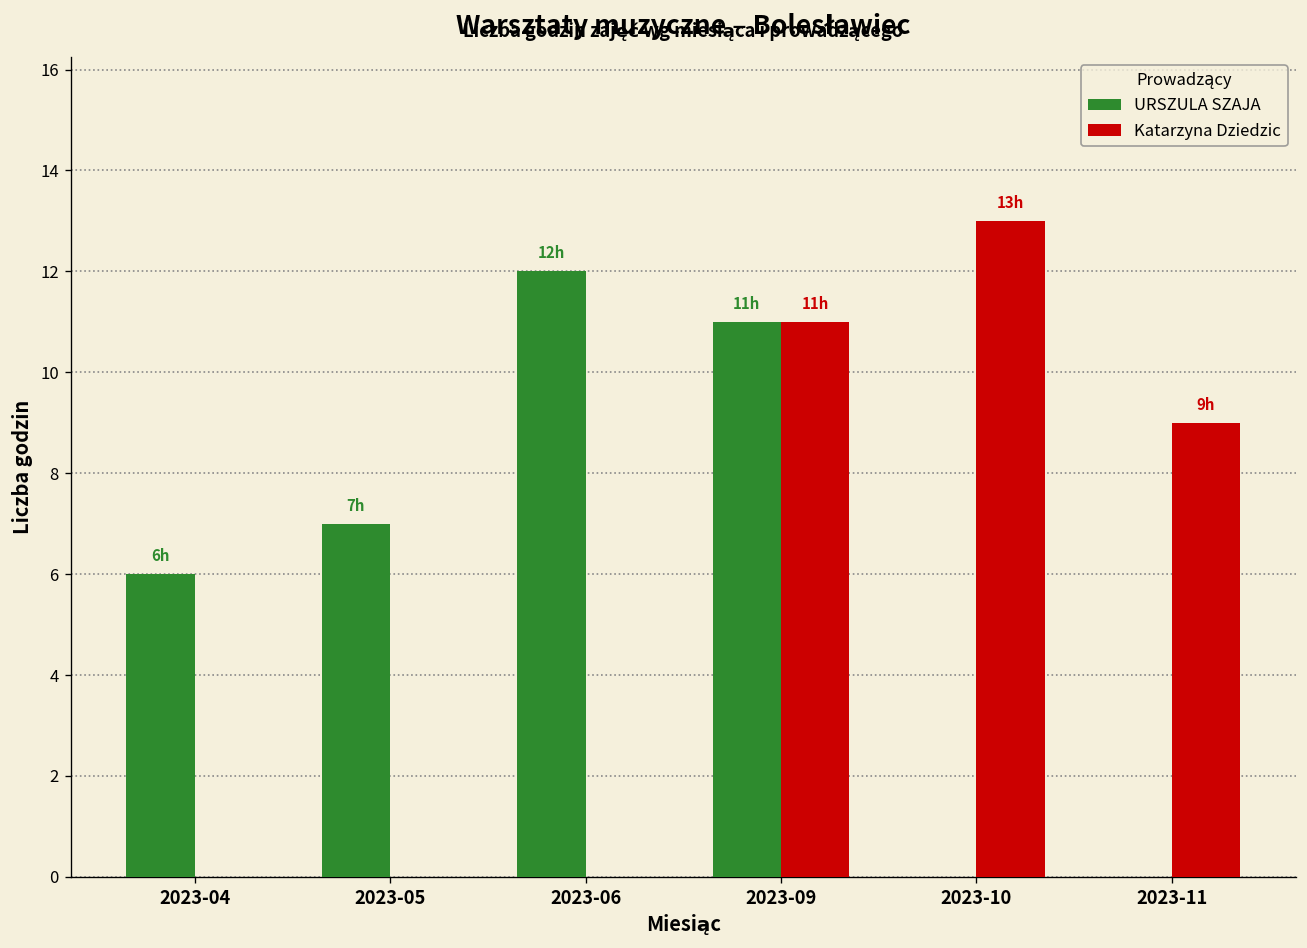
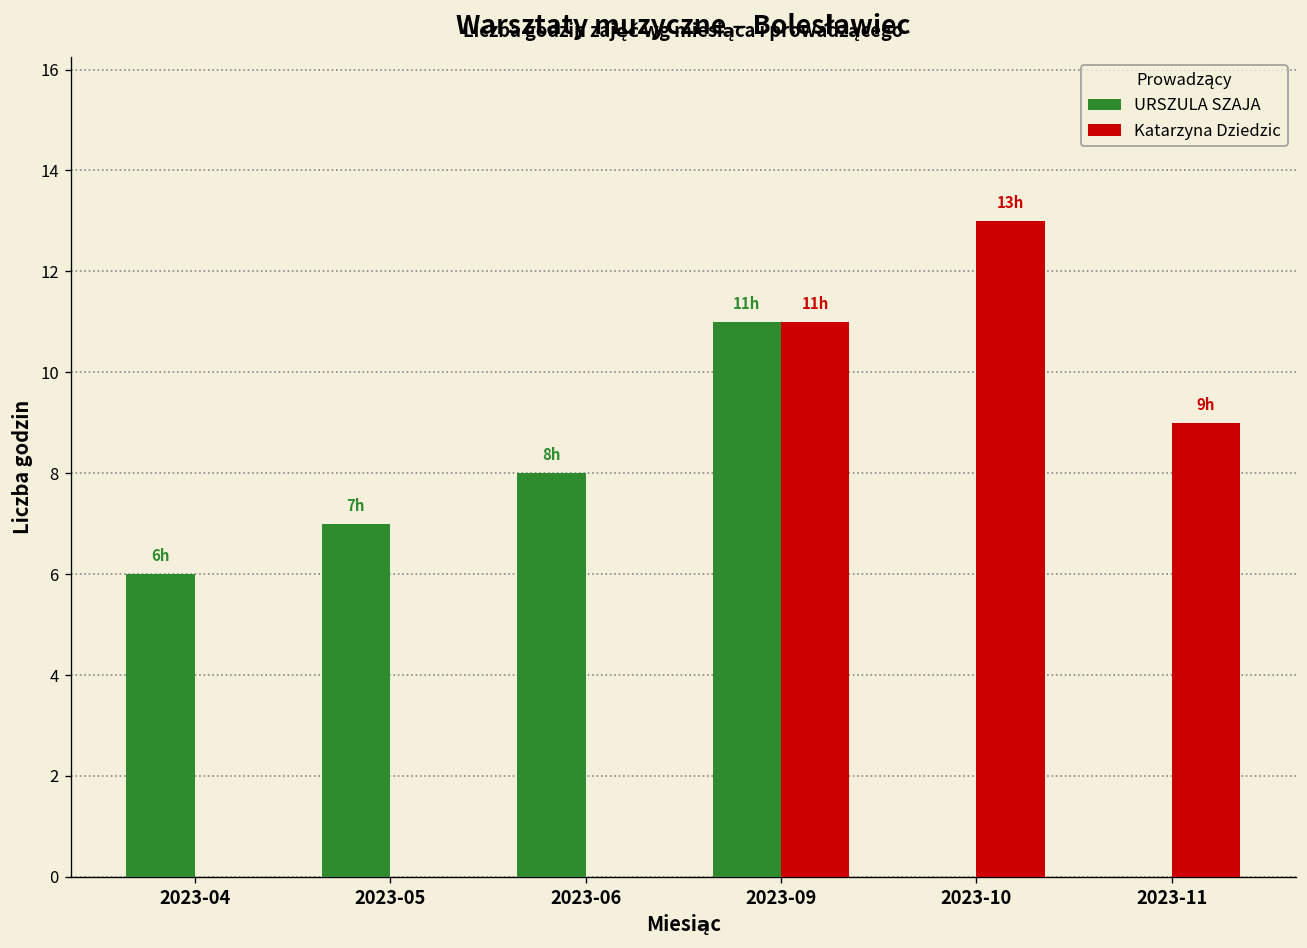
  {
    "URSZULA SZAJA": {
      "2023-04": "6h",
      "2023-05": "7h",
-     "2023-06": "12h",
+     "2023-06": "8h",
      "2023-09": "11h"
    },
    "Katarzyna Dziedzic": {
      "2023-09": "11h",
      "2023-10": "13h",
      "2023-11": "9h"
    }
  }
